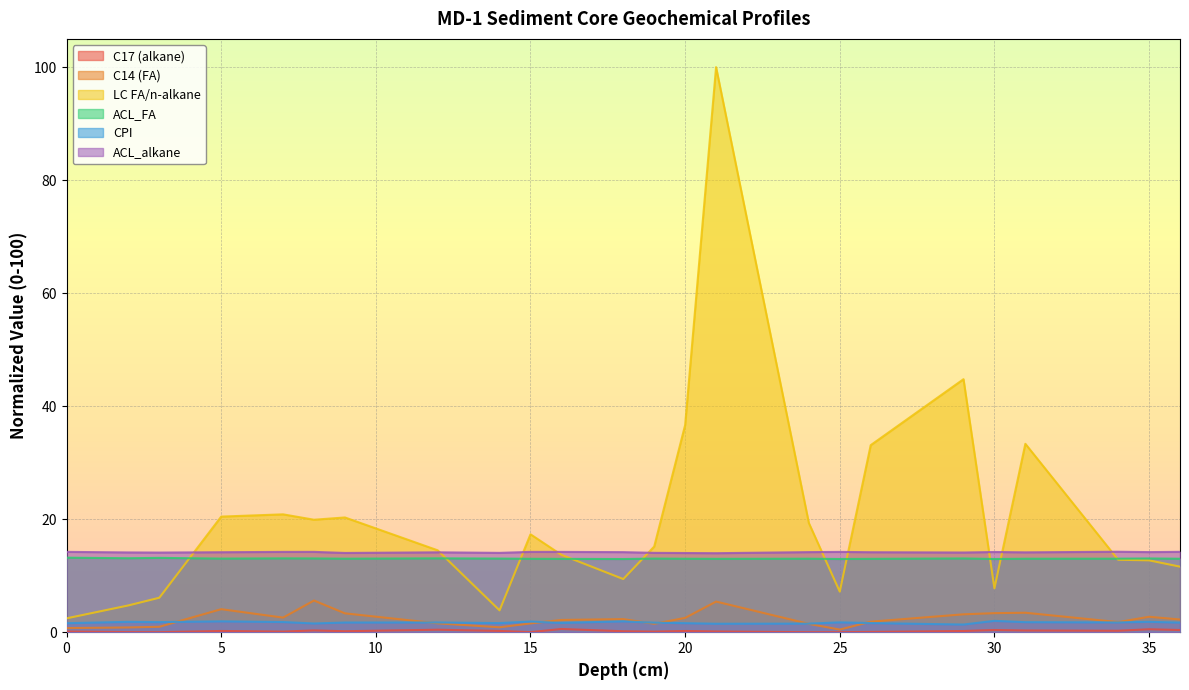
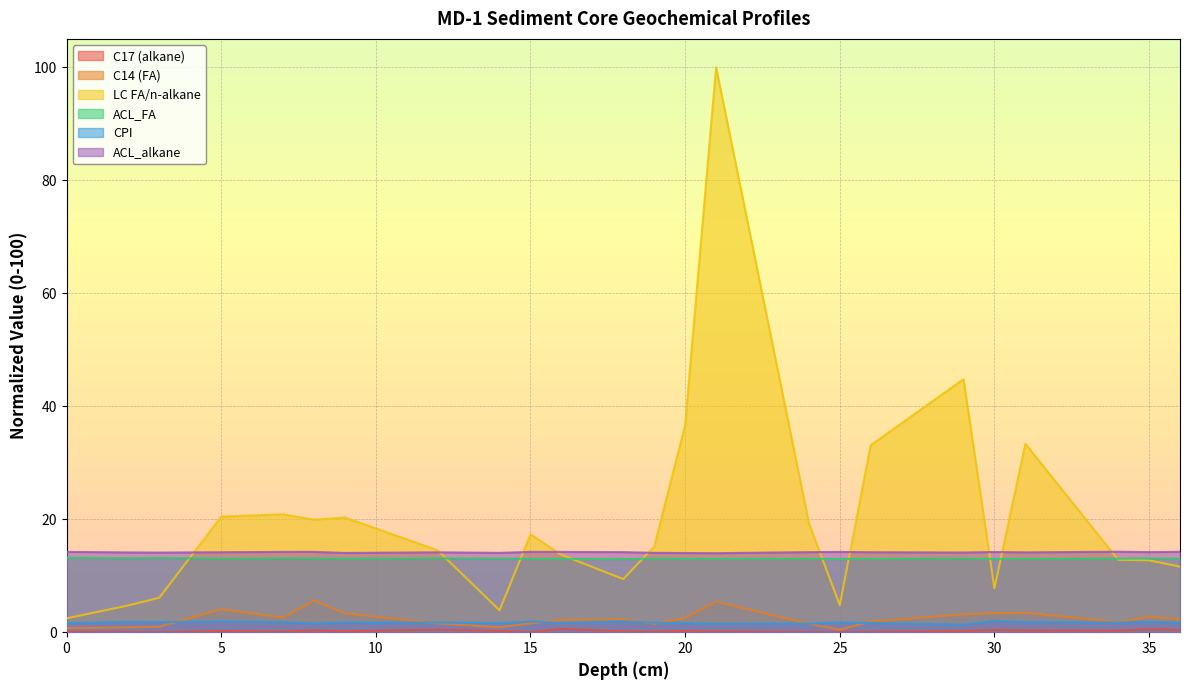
  {
    "LC FA/n-alkane": {
      "0": 2,
      "5": 20,
      "15": 17,
      "20": 37,
-     "25": 7,
+     "25": 5,
      "30": 8
    },
    "ACL_FA": {
      "0": 13,
      "5": 13,
      "15": 13,
      "20": 13,
      "25": 13,
      "30": 13
    },
    "CPI": {
      "0": 2,
      "5": 2,
      "20": 2,
      "25": 2,
      "30": 2,
      "35": 2
    },
    "ACL_alkane": {
      "0": 14,
      "5": 14,
      "15": 14,
      "20": 14,
      "25": 14,
      "30": 14,
      "35": 14
    }
  }
